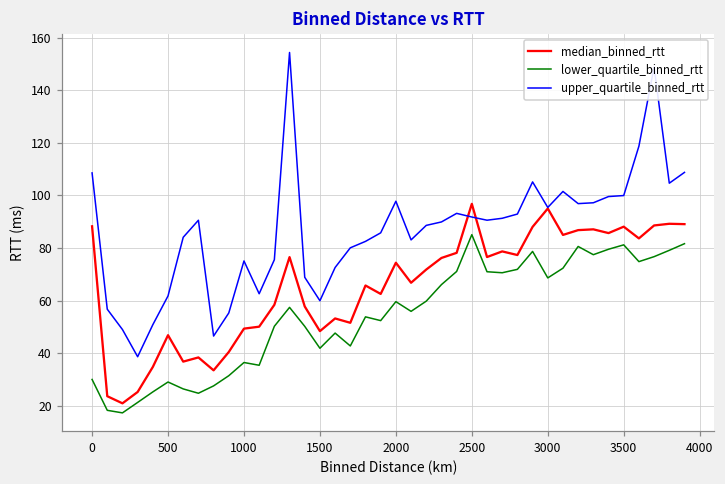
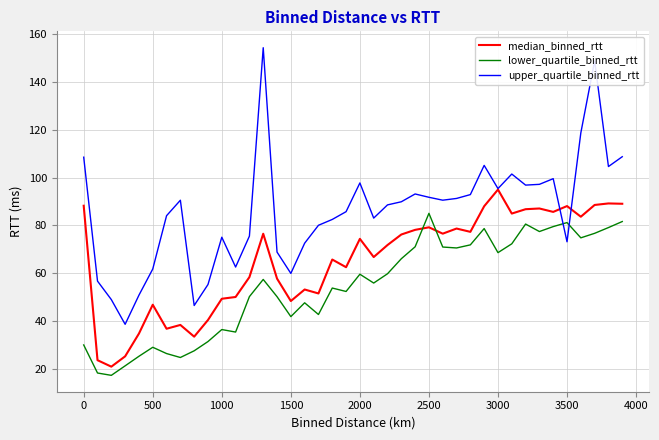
  {
    "median_binned_rtt": {
      "0": 88,
      "500": 47,
      "1000": 49,
      "1500": 48,
      "2000": 74,
-     "2500": 97,
+     "2500": 79,
      "3500": 88
    },
    "lower_quartile_binned_rtt": {
      "0": 30,
      "500": 29,
      "1000": 36,
      "1500": 42,
      "2000": 60,
      "2500": 85,
      "3000": 69,
      "3500": 81
    },
    "upper_quartile_binned_rtt": {
      "0": 109,
      "500": 62,
      "1000": 75,
      "1500": 60,
      "2000": 98,
      "2500": 92,
-     "3500": 100
+     "3500": 73
    }
  }
